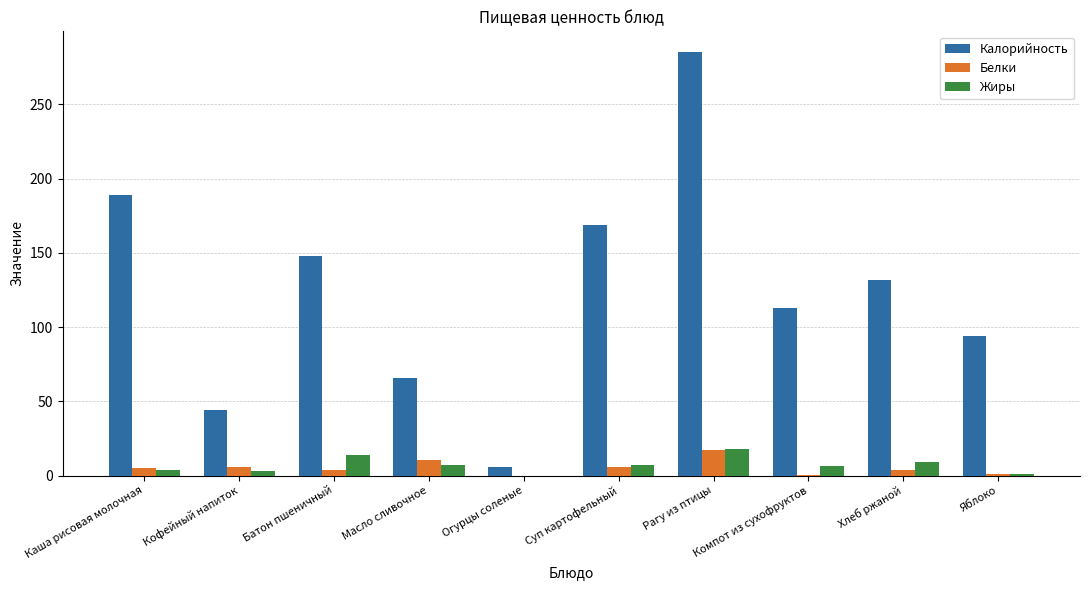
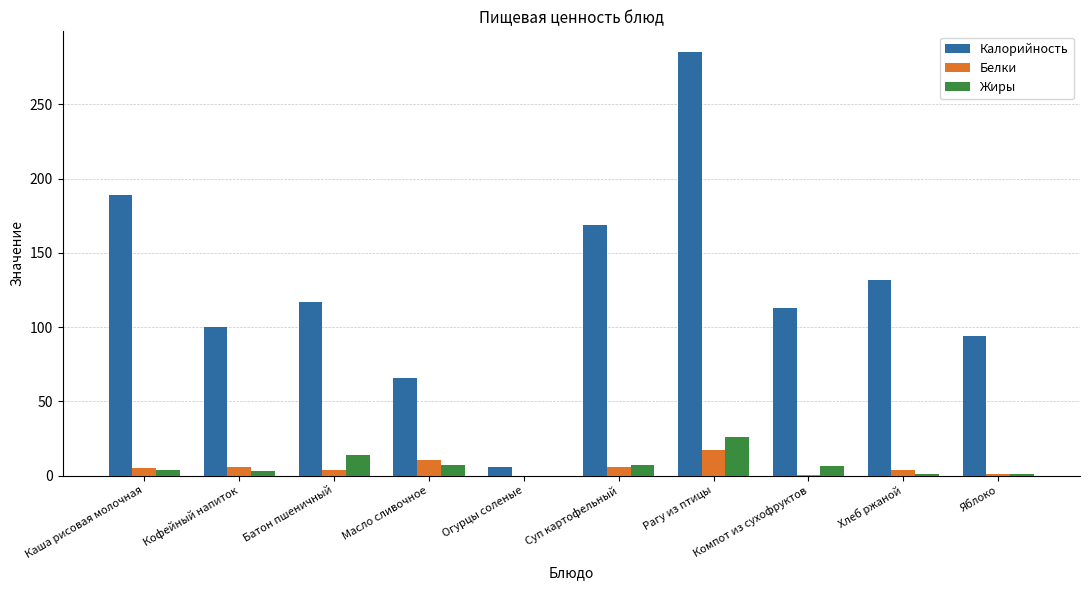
  {
    "Калорийность": {
      "Каша рисовая молочная": 189,
-     "Кофейный напиток": 44,
-     "Батон пшеничный": 148,
+     "Кофейный напиток": 100,
+     "Батон пшеничный": 117,
      "Масло сливочное": 66,
      "Огурцы соленые": 6,
      "Суп картофельный": 169,
      "Рагу из птицы": 285,
      "Компот из сухофруктов": 113,
      "Хлеб ржаной": 132,
      "Яблоко": 94
    },
    "Белки": {
      "Каша рисовая молочная": 5,
      "Кофейный напиток": 6,
      "Батон пшеничный": 4,
      "Масло сливочное": 10,
      "Огурцы соленые": 0,
      "Суп картофельный": 6,
      "Рагу из птицы": 17,
      "Хлеб ржаной": 4
    },
    "Жиры": {
      "Каша рисовая молочная": 4,
      "Кофейный напиток": 3,
      "Батон пшеничный": 14,
      "Масло сливочное": 7,
      "Огурцы соленые": 0,
      "Суп картофельный": 7,
-     "Рагу из птицы": 18,
+     "Рагу из птицы": 26,
      "Компот из сухофруктов": 7,
-     "Хлеб ржаной": 9
+     "Хлеб ржаной": 1
    }
  }
